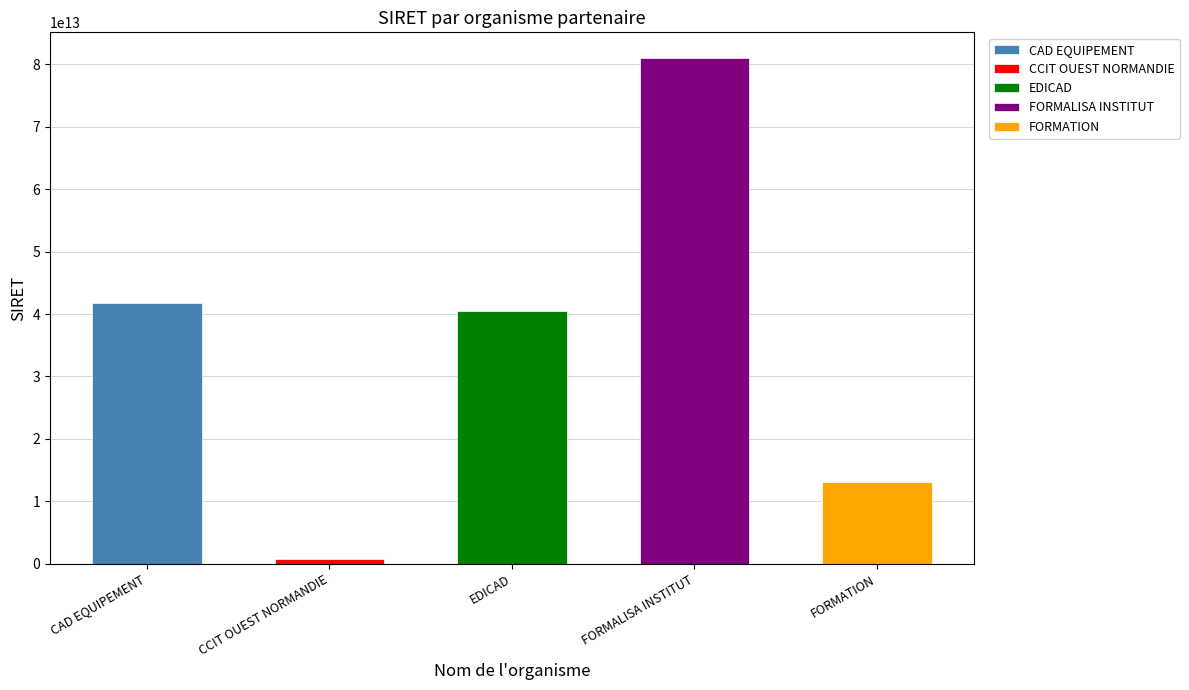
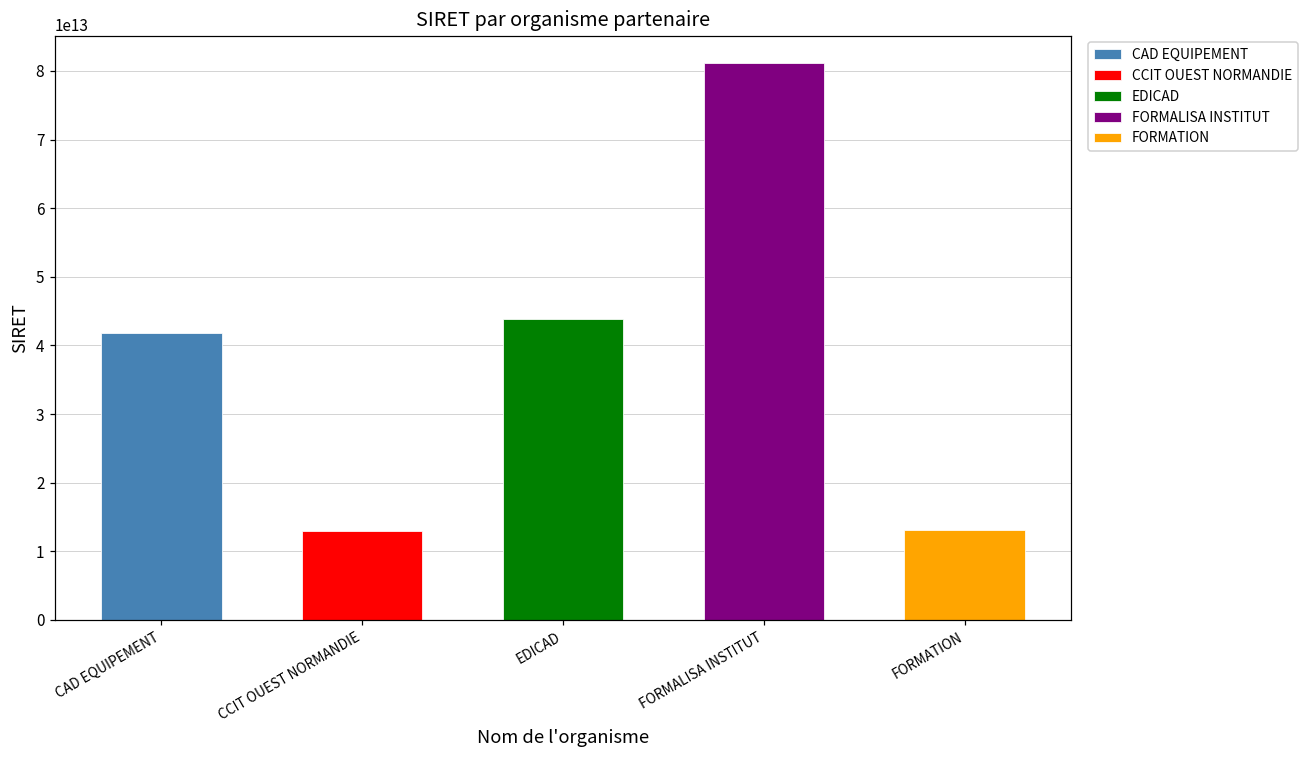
  {
    "CAD EQUIPEMENT": 42000000000000,
-   "CCIT OUEST NORMANDIE": 1000000000000,
-   "EDICAD": 40000000000000,
+   "CCIT OUEST NORMANDIE": 13000000000000,
+   "EDICAD": 44000000000000,
    "FORMALISA INSTITUT": 81000000000000,
    "FORMATION": 13000000000000
  }
